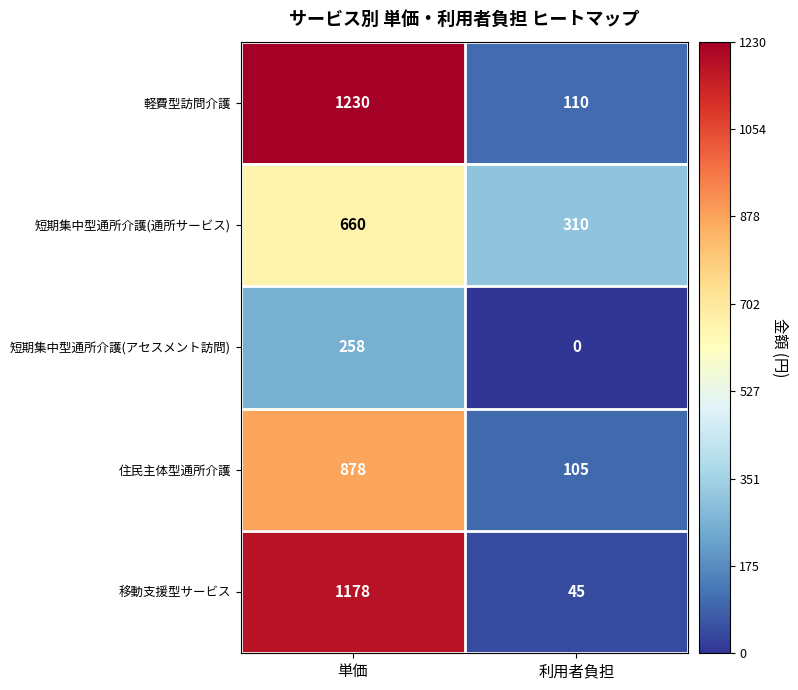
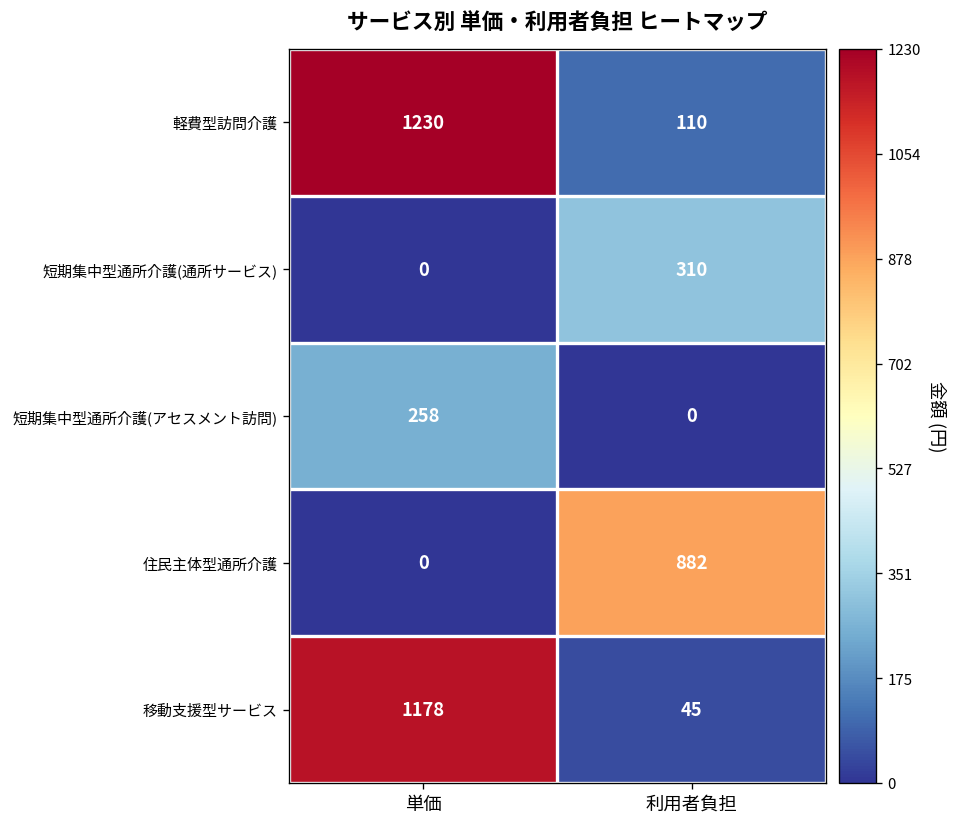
  {
    "軽費型訪問介護": {
      "単価": 1230,
      "利用者負担": 110
    },
    "短期集中型通所介護(通所サービス)": {
-     "単価": 660,
+     "単価": 0,
      "利用者負担": 310
    },
    "短期集中型通所介護(アセスメント訪問)": {
      "単価": 258,
      "利用者負担": 0
    },
    "住民主体型通所介護": {
-     "単価": 878,
-     "利用者負担": 105
+     "単価": 0,
+     "利用者負担": 882
    },
    "移動支援型サービス": {
      "単価": 1178,
      "利用者負担": 45
    }
  }
